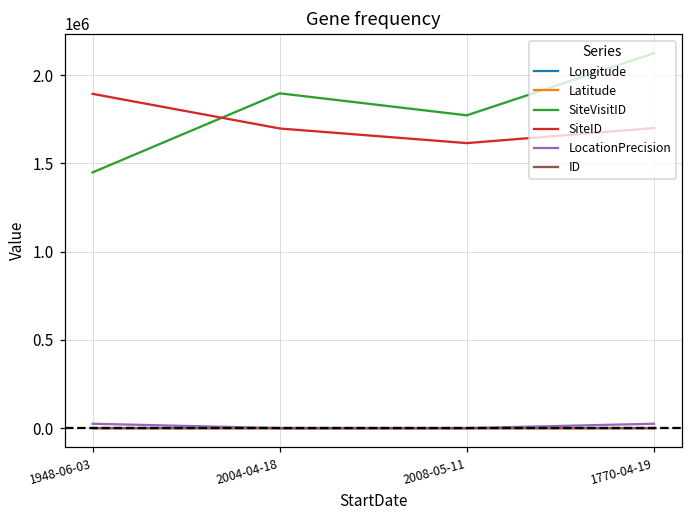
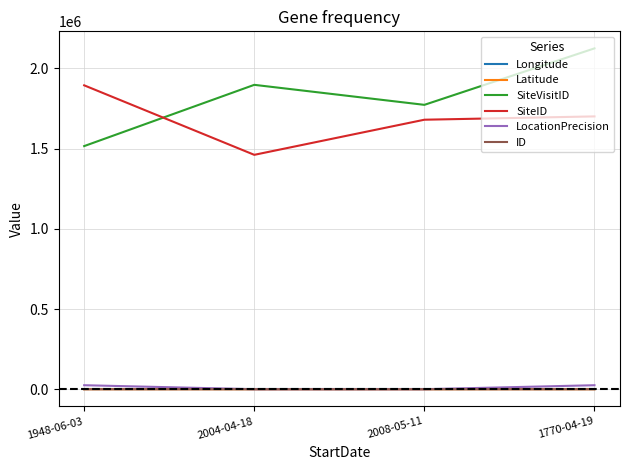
  {
    "ID": {
      "1948-06-03": 0,
      "1770-04-19": 0
    },
    "SiteVisitID": {
-     "1948-06-03": 1450000,
+     "1948-06-03": 1520000,
      "2004-04-18": 1900000,
      "2008-05-11": 1770000
    },
    "SiteID": {
      "1948-06-03": 1890000,
-     "2004-04-18": 1700000,
-     "2008-05-11": 1620000
+     "2004-04-18": 1460000,
+     "2008-05-11": 1680000
    },
    "LocationPrecision": {
      "1948-06-03": 30000,
      "1770-04-19": 30000
    }
  }
